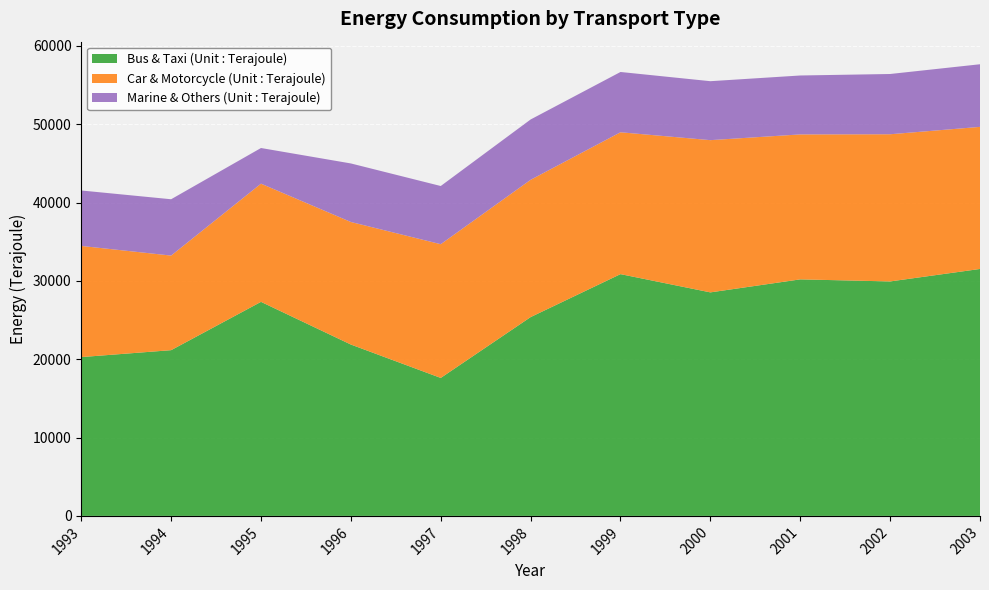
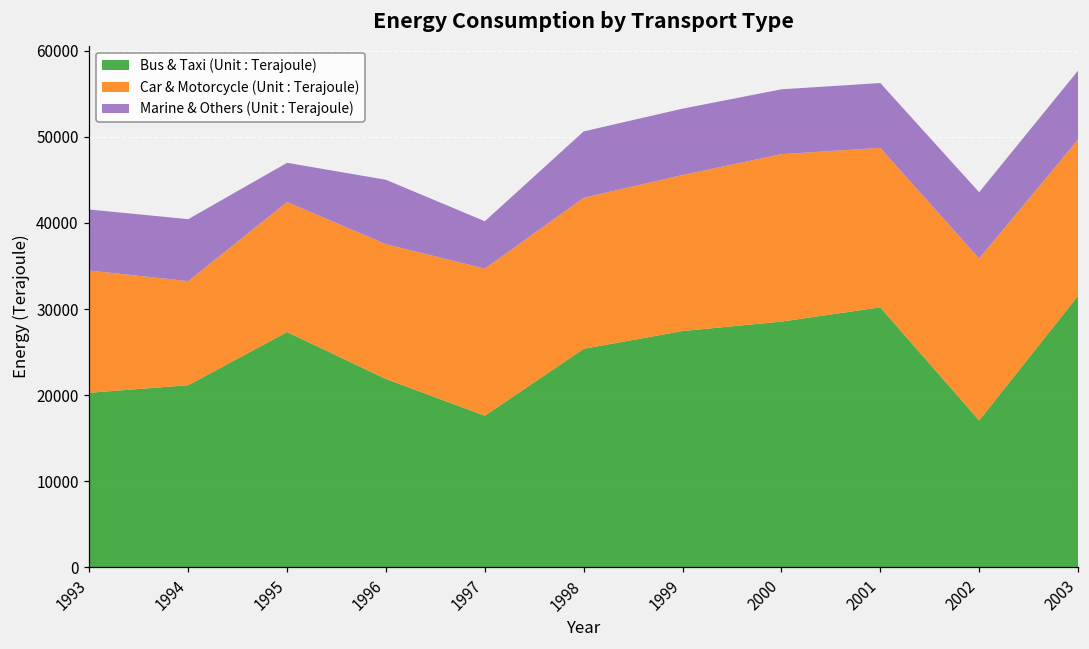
  {
    "Bus & Taxi (Unit : Terajoule)": {
      "1993": 20000,
      "1994": 21000,
      "1995": 27000,
      "1996": 22000,
      "1997": 18000,
      "1998": 25000,
-     "1999": 31000,
+     "1999": 27000,
      "2000": 29000,
      "2001": 30000,
-     "2002": 30000,
+     "2002": 17000,
      "2003": 32000
    },
    "Car & Motorcycle (Unit : Terajoule)": {
      "1993": 14000,
      "1994": 12000,
      "1995": 15000,
      "1996": 16000,
      "1997": 17000,
      "1998": 18000,
      "1999": 18000,
      "2000": 19000,
      "2001": 19000,
      "2002": 19000,
      "2003": 18000
    },
    "Marine & Others (Unit : Terajoule)": {
      "1993": 7000,
      "1994": 7000,
      "1995": 5000,
      "1996": 7000,
-     "1997": 7000,
+     "1997": 5000,
      "1998": 8000,
      "1999": 8000,
      "2000": 8000,
      "2001": 8000,
      "2002": 8000,
      "2003": 8000
    }
  }
